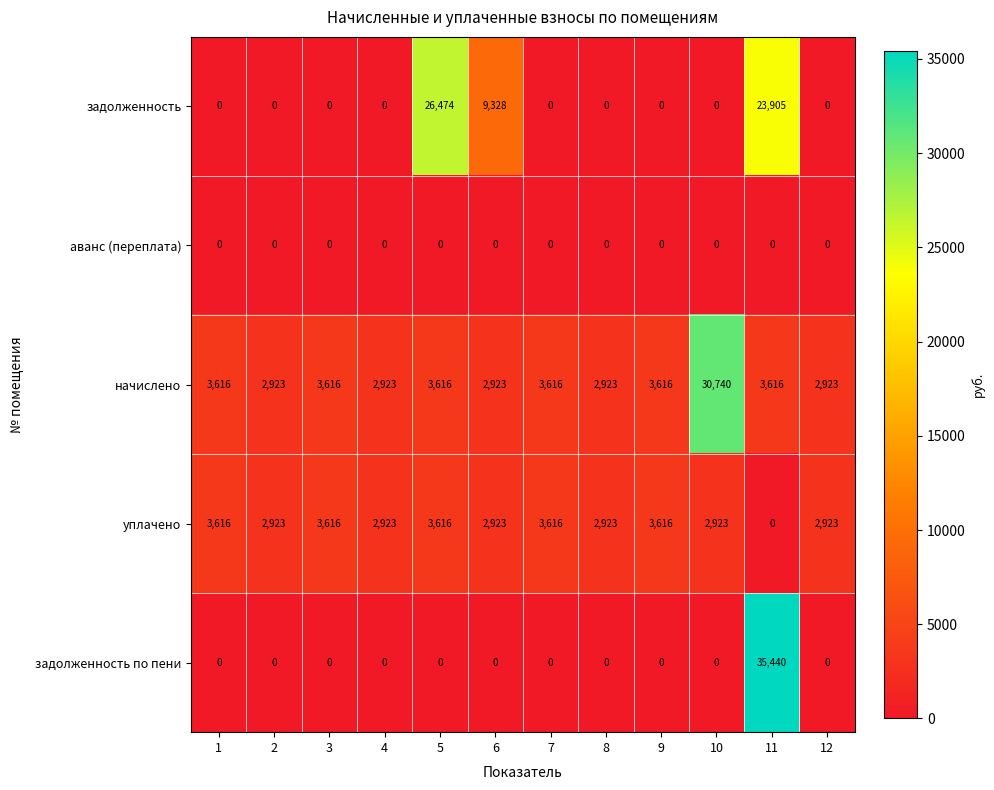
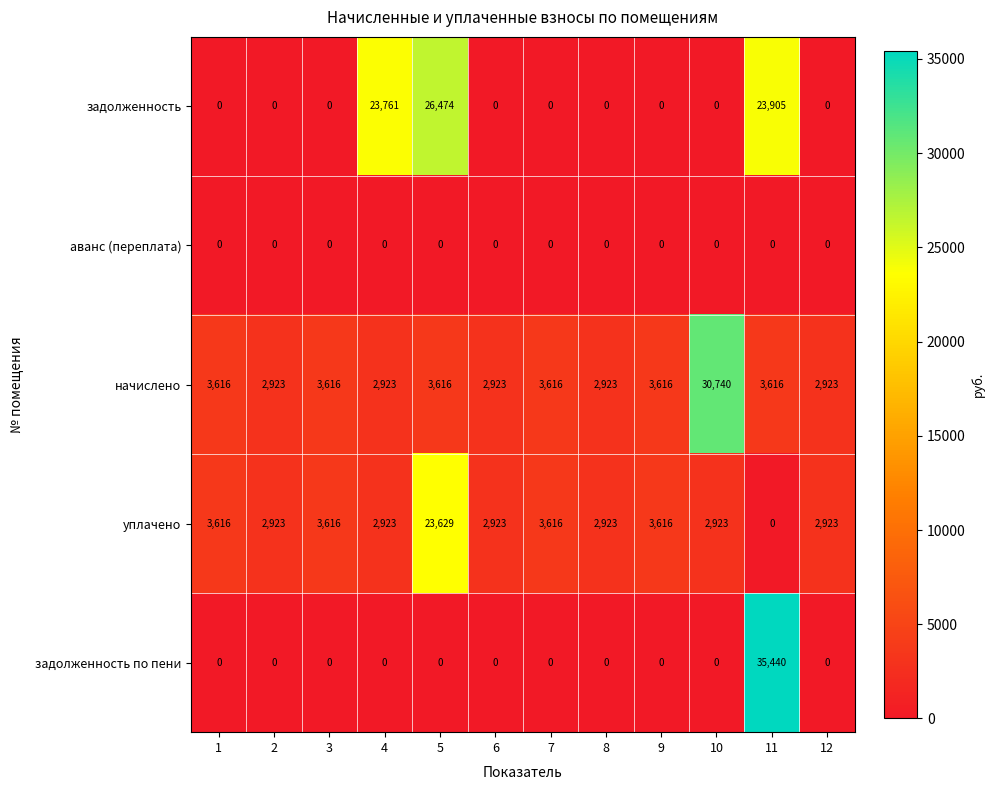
  {
    "задолженность": {
      "1": "0",
      "2": "0",
      "3": "0",
-     "4": "0",
+     "4": "23,761",
      "5": "26,474",
-     "6": "9,328",
+     "6": "0",
      "7": "0",
      "8": "0",
      "9": "0",
      "10": "0",
      "11": "23,905",
      "12": "0"
    },
    "аванс (переплата)": {
      "1": "0",
      "2": "0",
      "3": "0",
      "4": "0",
      "5": "0",
      "6": "0",
      "7": "0",
      "8": "0",
      "9": "0",
      "10": "0",
      "11": "0",
      "12": "0"
    },
    "начислено": {
      "1": "3,616",
      "2": "2,923",
      "3": "3,616",
      "4": "2,923",
      "5": "3,616",
      "6": "2,923",
      "7": "3,616",
      "8": "2,923",
      "9": "3,616",
      "10": "30,740",
      "11": "3,616",
      "12": "2,923"
    },
    "уплачено": {
      "1": "3,616",
      "2": "2,923",
      "3": "3,616",
      "4": "2,923",
-     "5": "3,616",
+     "5": "23,629",
      "6": "2,923",
      "7": "3,616",
      "8": "2,923",
      "9": "3,616",
      "10": "2,923",
      "11": "0",
      "12": "2,923"
    },
    "задолженность по пени": {
      "1": "0",
      "2": "0",
      "3": "0",
      "4": "0",
      "5": "0",
      "6": "0",
      "7": "0",
      "8": "0",
      "9": "0",
      "10": "0",
      "11": "35,440",
      "12": "0"
    }
  }
